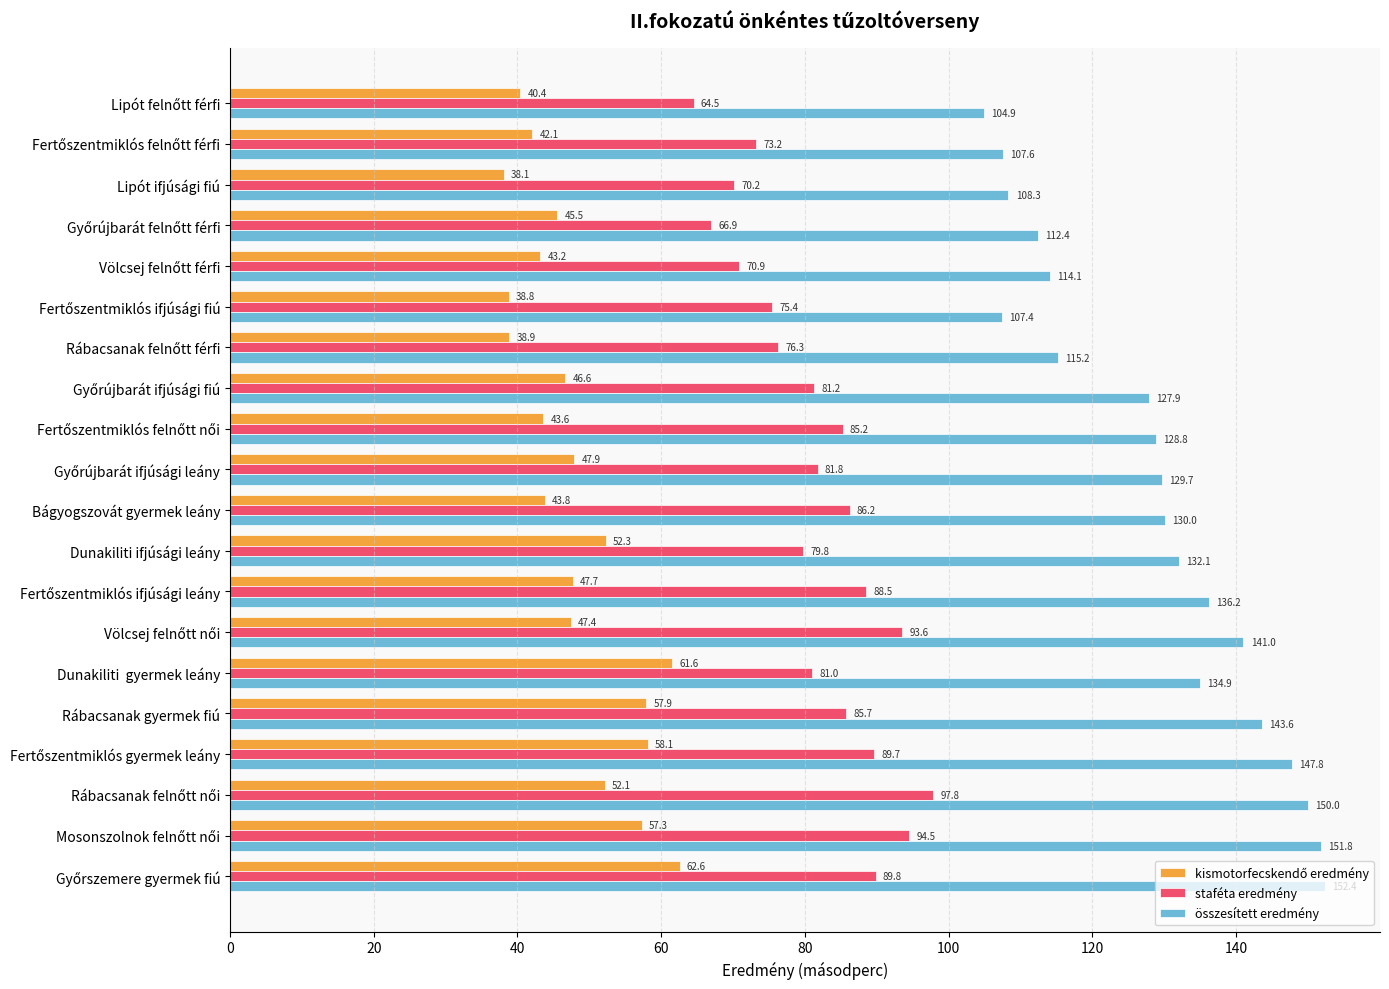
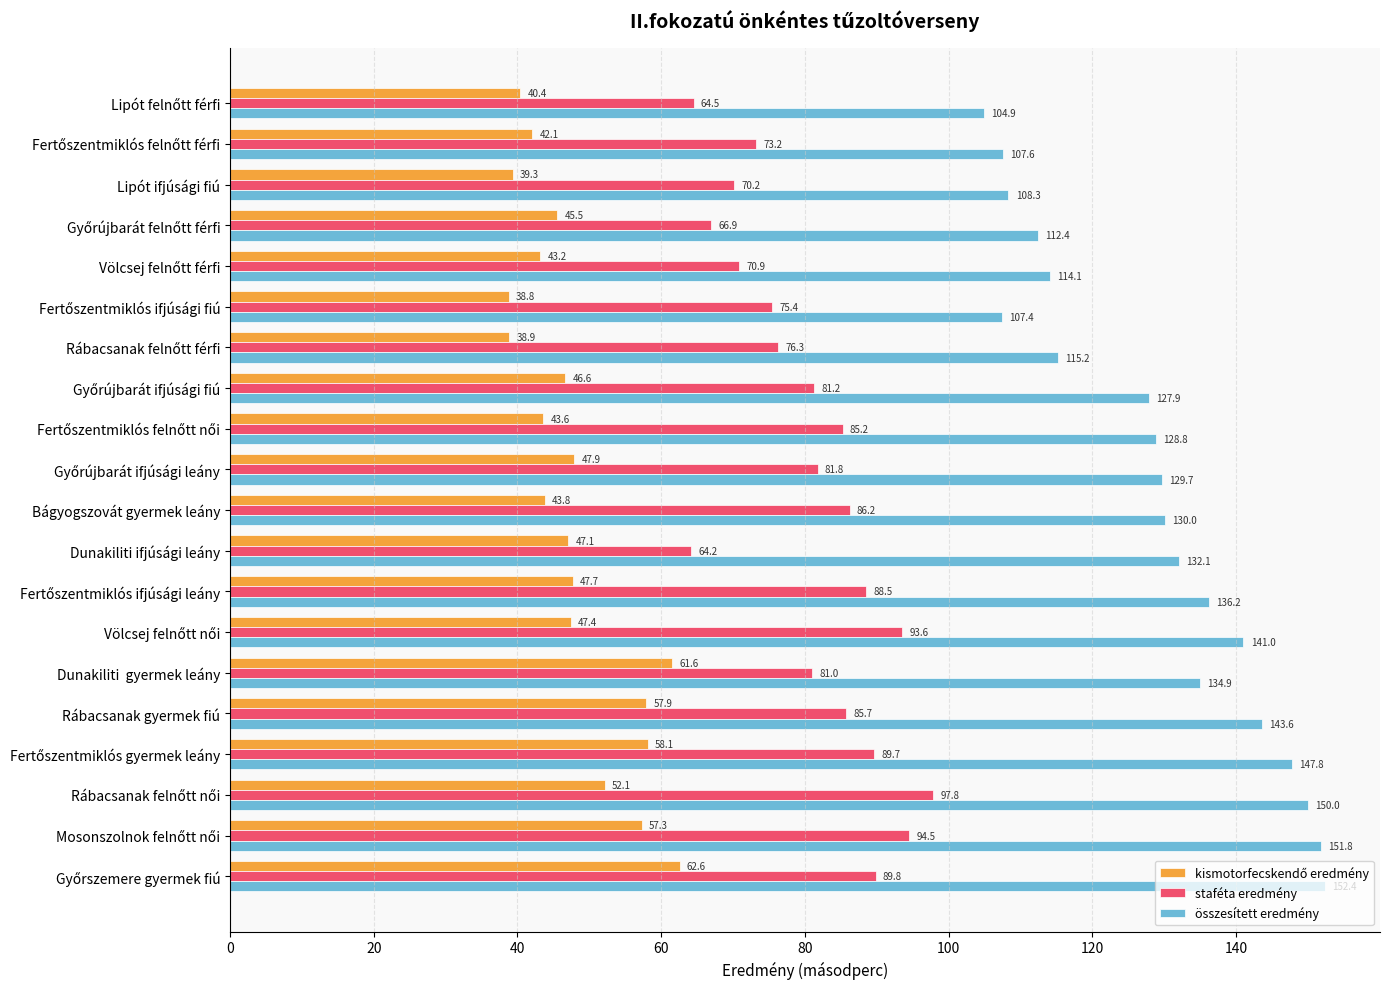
  {
    "kismotorfecskendő eredmény": {
      "Lipót felnőtt férfi": 40.4,
      "Fertőszentmiklós felnőtt férfi": 42.1,
-     "Lipót ifjúsági fiú": 38.1,
+     "Lipót ifjúsági fiú": 39.3,
      "Győrújbarát felnőtt férfi": 45.5,
      "Völcsej felnőtt férfi": 43.2,
      "Fertőszentmiklós ifjúsági fiú": 38.8,
      "Rábacsanak felnőtt férfi": 38.9,
      "Győrújbarát ifjúsági fiú": 46.6,
      "Fertőszentmiklós felnőtt női": 43.6,
      "Győrújbarát ifjúsági leány": 47.9,
      "Bágyogszovát gyermek leány": 43.8,
-     "Dunakiliti ifjúsági leány": 52.3,
+     "Dunakiliti ifjúsági leány": 47.1,
      "Fertőszentmiklós ifjúsági leány": 47.7,
      "Völcsej felnőtt női": 47.4,
      "Dunakiliti gyermek leány": 61.6,
      "Rábacsanak gyermek fiú": 57.9,
      "Fertőszentmiklós gyermek leány": 58.1,
      "Rábacsanak felnőtt női": 52.1,
      "Mosonszolnok felnőtt női": 57.3,
      "Győrszemere gyermek fiú": 62.6
    },
    "staféta eredmény": {
      "Lipót felnőtt férfi": 64.5,
      "Fertőszentmiklós felnőtt férfi": 73.2,
      "Lipót ifjúsági fiú": 70.2,
      "Győrújbarát felnőtt férfi": 66.9,
      "Völcsej felnőtt férfi": 70.9,
      "Fertőszentmiklós ifjúsági fiú": 75.4,
      "Rábacsanak felnőtt férfi": 76.3,
      "Győrújbarát ifjúsági fiú": 81.2,
      "Fertőszentmiklós felnőtt női": 85.2,
      "Győrújbarát ifjúsági leány": 81.8,
      "Bágyogszovát gyermek leány": 86.2,
-     "Dunakiliti ifjúsági leány": 79.8,
+     "Dunakiliti ifjúsági leány": 64.2,
      "Fertőszentmiklós ifjúsági leány": 88.5,
      "Völcsej felnőtt női": 93.6,
      "Dunakiliti gyermek leány": 81.0,
      "Rábacsanak gyermek fiú": 85.7,
      "Fertőszentmiklós gyermek leány": 89.7,
      "Rábacsanak felnőtt női": 97.8,
      "Mosonszolnok felnőtt női": 94.5,
      "Győrszemere gyermek fiú": 89.8
    },
    "összesített eredmény": {
      "Lipót felnőtt férfi": 104.9,
      "Fertőszentmiklós felnőtt férfi": 107.6,
      "Lipót ifjúsági fiú": 108.3,
      "Győrújbarát felnőtt férfi": 112.4,
      "Völcsej felnőtt férfi": 114.1,
      "Fertőszentmiklós ifjúsági fiú": 107.4,
      "Rábacsanak felnőtt férfi": 115.2,
      "Győrújbarát ifjúsági fiú": 127.9,
      "Fertőszentmiklós felnőtt női": 128.8,
      "Győrújbarát ifjúsági leány": 129.7,
      "Bágyogszovát gyermek leány": 130.0,
      "Dunakiliti ifjúsági leány": 132.1,
      "Fertőszentmiklós ifjúsági leány": 136.2,
      "Völcsej felnőtt női": 141.0,
      "Dunakiliti gyermek leány": 134.9,
      "Rábacsanak gyermek fiú": 143.6,
      "Fertőszentmiklós gyermek leány": 147.8,
      "Rábacsanak felnőtt női": 150.0,
      "Mosonszolnok felnőtt női": 151.8
    }
  }
